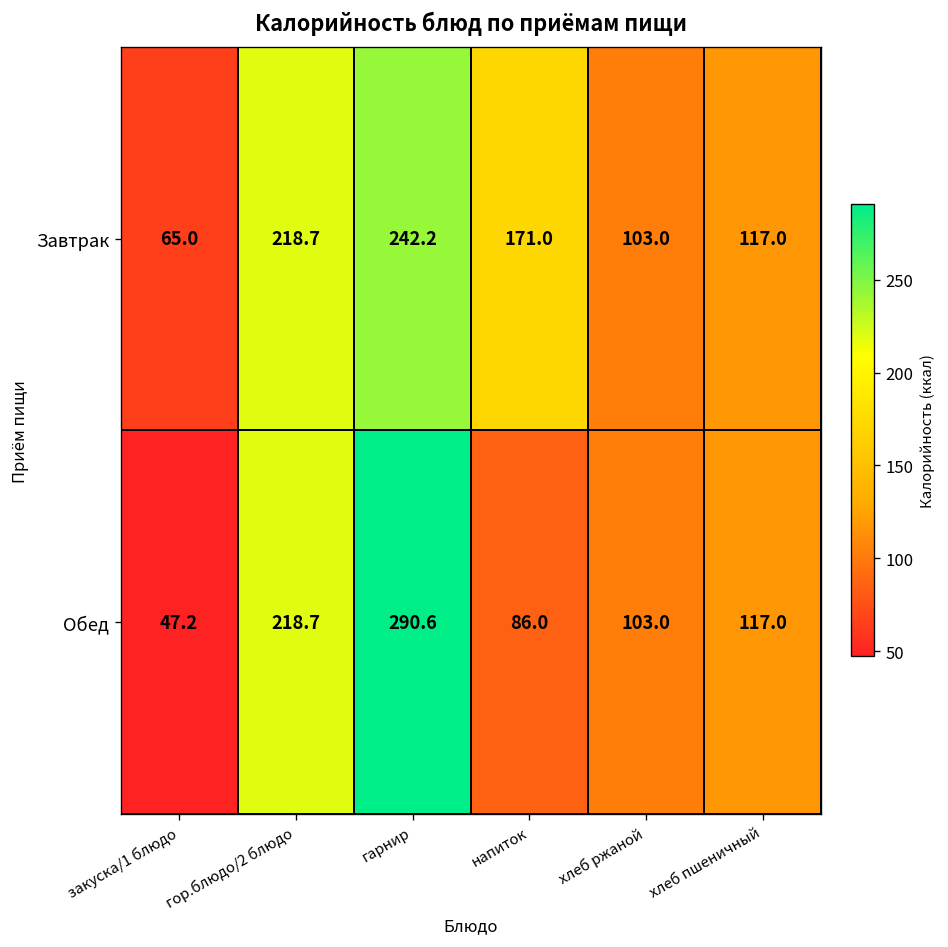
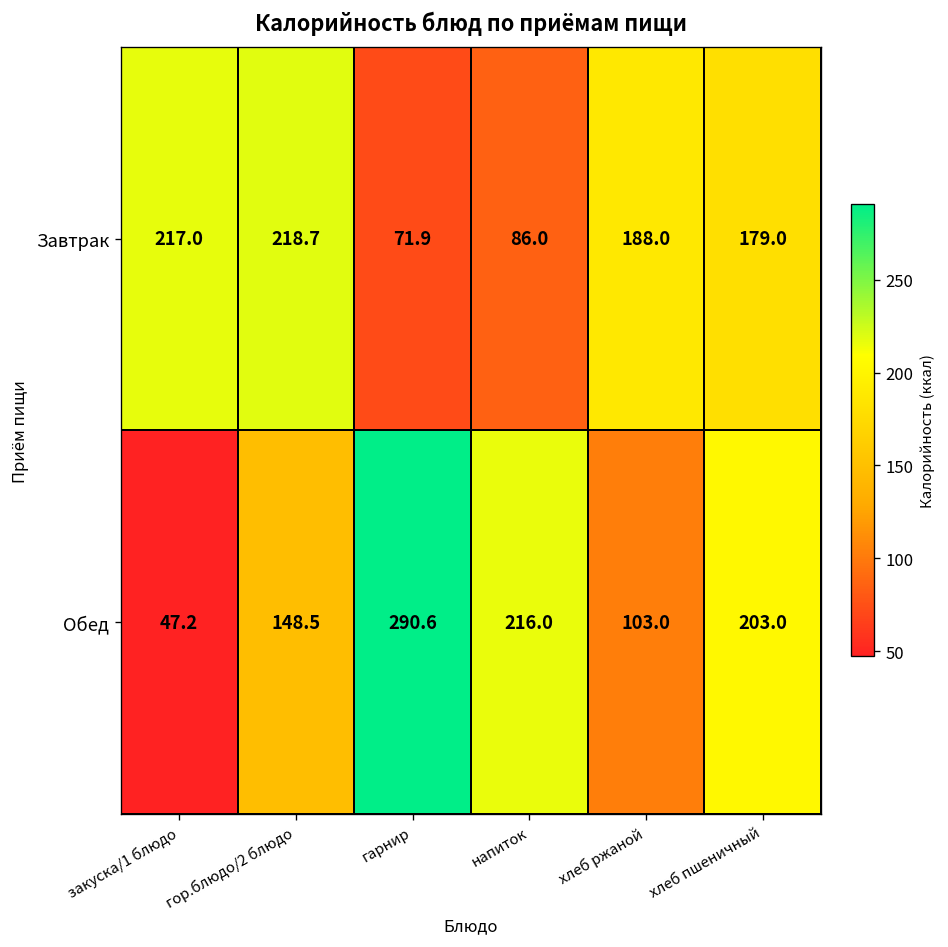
  {
    "Завтрак": {
-     "закуска/1 блюдо": 65.0,
+     "закуска/1 блюдо": 217.0,
      "гор.блюдо/2 блюдо": 218.7,
-     "гарнир": 242.2,
-     "напиток": 171.0,
-     "хлеб ржаной": 103.0,
-     "хлеб пшеничный": 117.0
+     "гарнир": 71.9,
+     "напиток": 86.0,
+     "хлеб ржаной": 188.0,
+     "хлеб пшеничный": 179.0
    },
    "Обед": {
      "закуска/1 блюдо": 47.2,
-     "гор.блюдо/2 блюдо": 218.7,
+     "гор.блюдо/2 блюдо": 148.5,
      "гарнир": 290.6,
-     "напиток": 86.0,
+     "напиток": 216.0,
      "хлеб ржаной": 103.0,
-     "хлеб пшеничный": 117.0
+     "хлеб пшеничный": 203.0
    }
  }
